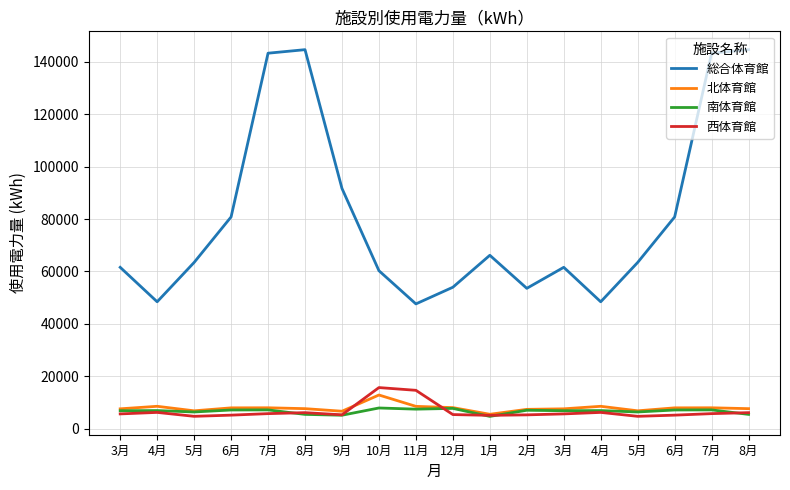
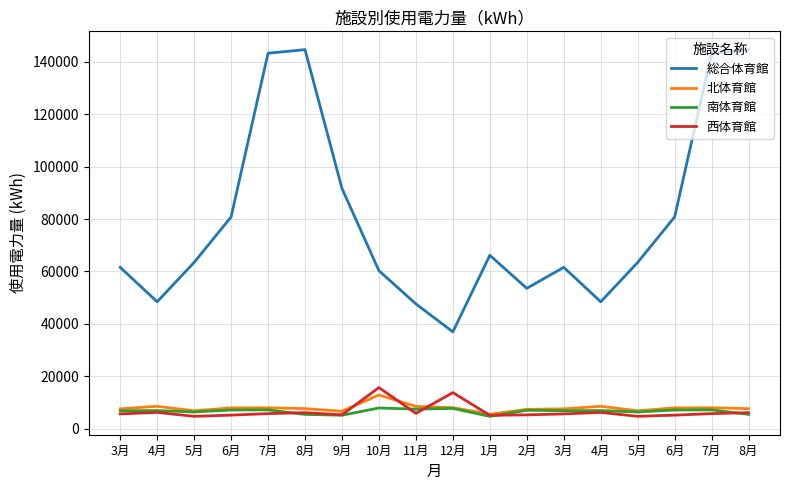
  {
    "総合体育館": {
      "9月": 92000,
      "10月": 60000,
      "11月": 48000,
-     "12月": 54000,
+     "12月": 37000,
      "1月": 66000,
      "2月": 54000
    },
    "北体育館": {
      "9月": 7000,
      "10月": 13000,
      "11月": 9000
    },
    "南体育館": {
      "10月": 8000,
      "11月": 7000
    },
    "西体育館": {
      "10月": 16000,
-     "11月": 15000,
-     "12月": 5000,
+     "11月": 6000,
+     "12月": 14000,
      "2月": 5000
    }
  }
